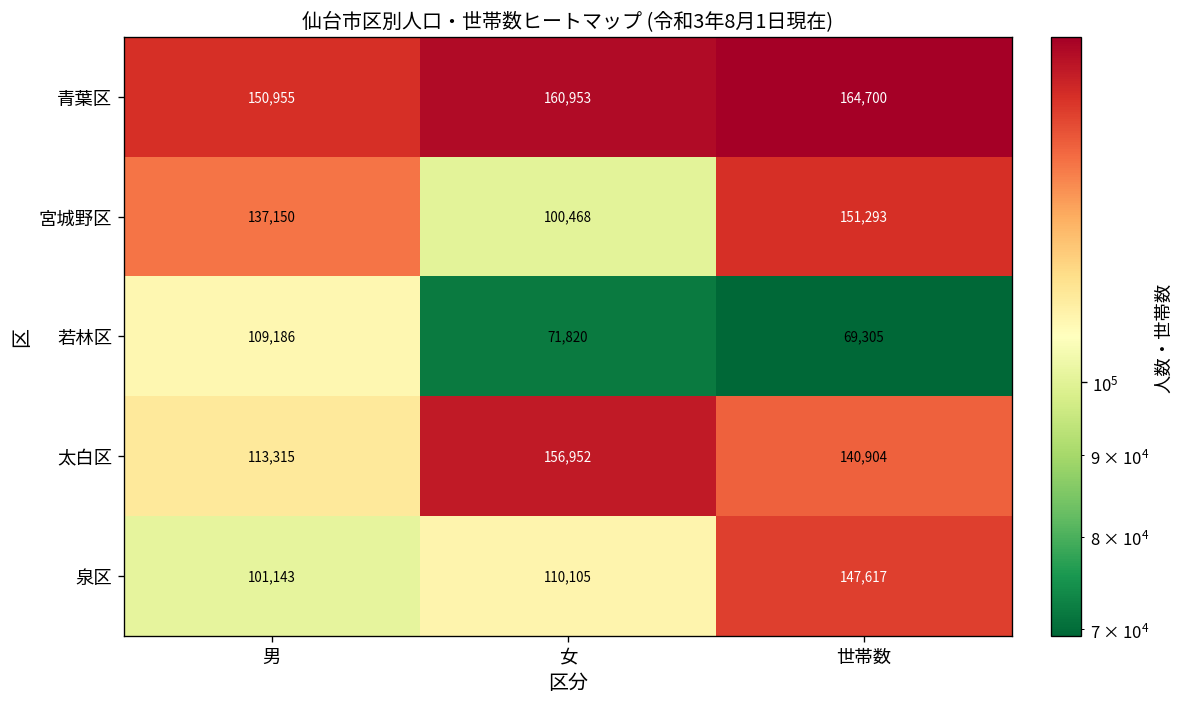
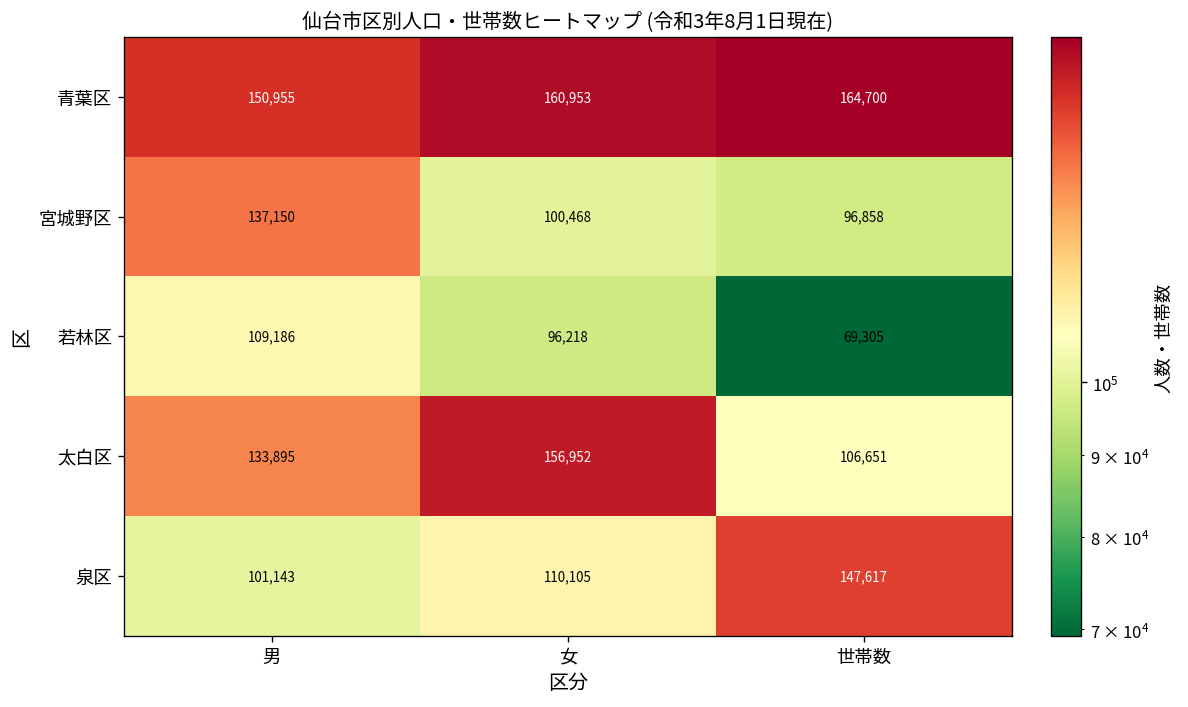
  {
    "青葉区": {
      "男": "150,955",
      "女": "160,953",
      "世帯数": "164,700"
    },
    "宮城野区": {
      "男": "137,150",
      "女": "100,468",
-     "世帯数": "151,293"
+     "世帯数": "96,858"
    },
    "若林区": {
      "男": "109,186",
-     "女": "71,820",
+     "女": "96,218",
      "世帯数": "69,305"
    },
    "太白区": {
-     "男": "113,315",
+     "男": "133,895",
      "女": "156,952",
-     "世帯数": "140,904"
+     "世帯数": "106,651"
    },
    "泉区": {
      "男": "101,143",
      "女": "110,105",
      "世帯数": "147,617"
    }
  }
